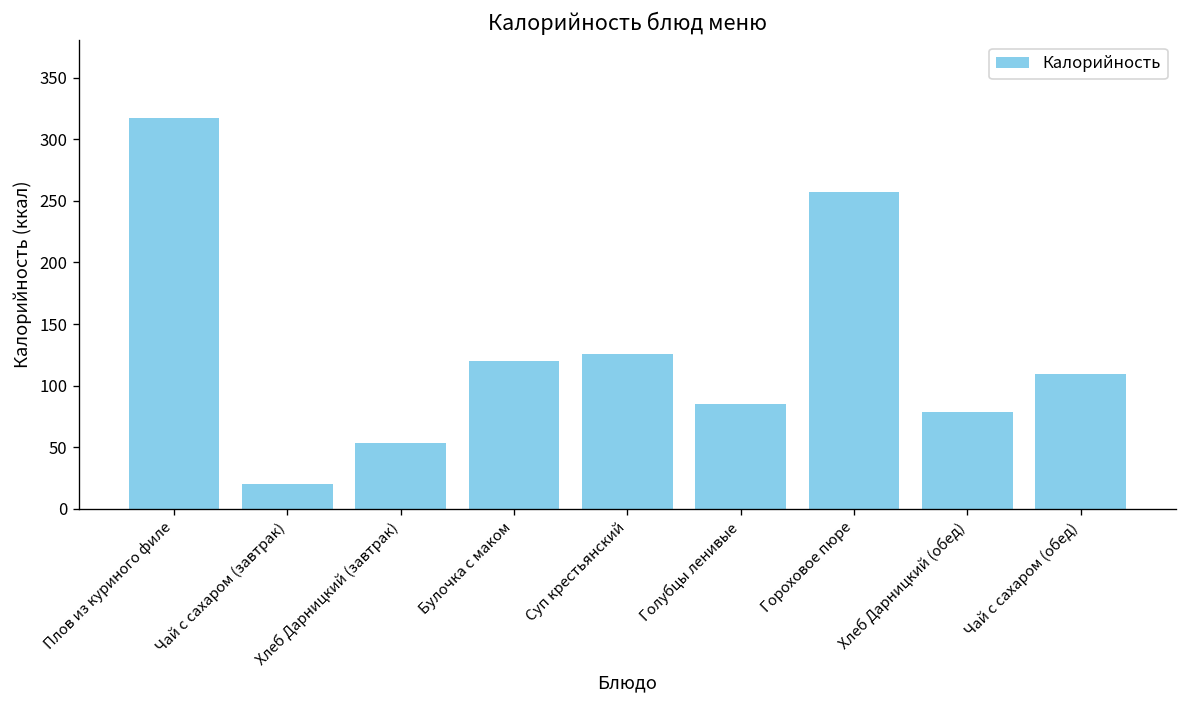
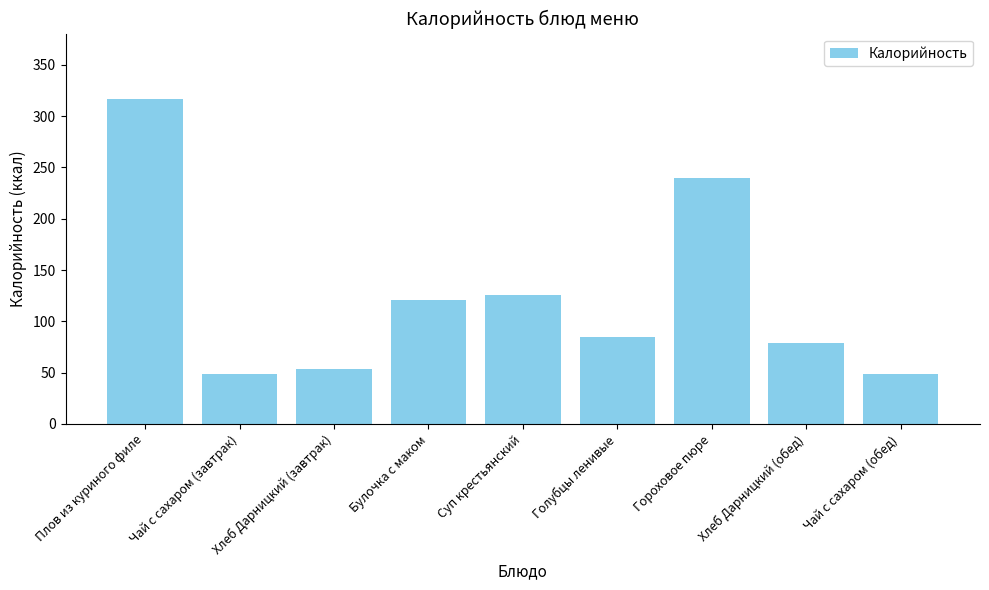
  {
    "Плов из куриного филе": 317,
-   "Чай с сахаром (завтрак)": 20,
+   "Чай с сахаром (завтрак)": 49,
    "Хлеб Дарницкий (завтрак)": 54,
    "Булочка с маком": 120,
    "Суп крестьянский": 125,
    "Голубцы ленивые": 85,
-   "Гороховое пюре": 257,
+   "Гороховое пюре": 240,
    "Хлеб Дарницкий (обед)": 79,
-   "Чай с сахаром (обед)": 110
+   "Чай с сахаром (обед)": 49
  }
